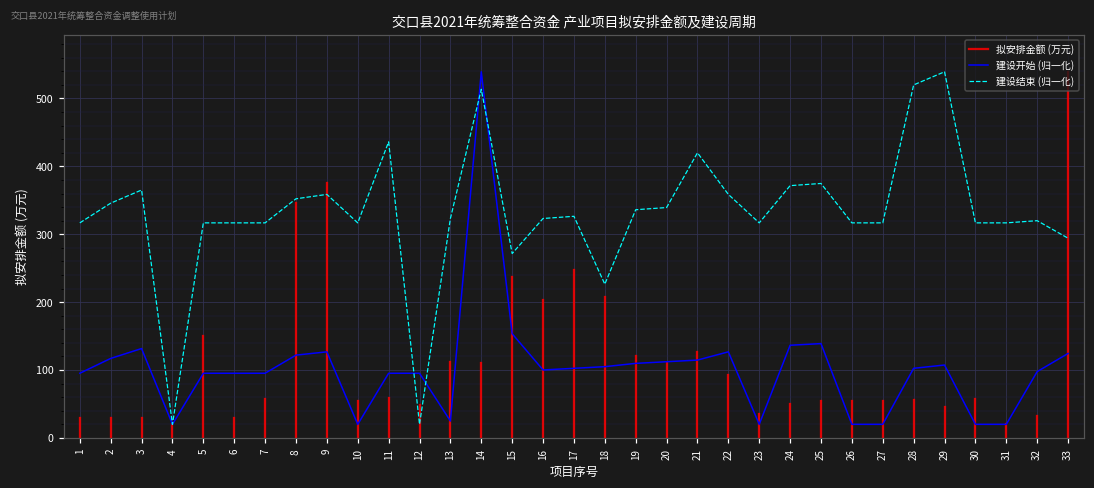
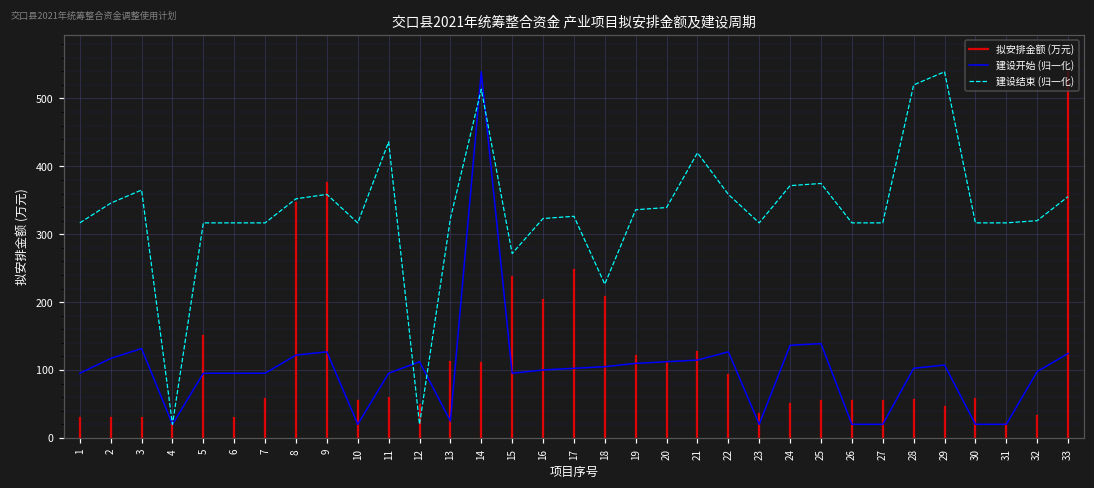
  {
    "建设开始 (归一化)": {
      "1": 100,
      "2": 120,
      "3": 130,
      "5": 100,
      "6": 100,
      "7": 100,
      "8": 120,
      "9": 130,
      "10": 20,
      "11": 100,
-     "12": 100,
+     "12": 110,
      "13": 20,
      "14": 540,
-     "15": 150,
+     "15": 100,
      "16": 100,
      "17": 100,
      "18": 100,
      "19": 110,
      "21": 110,
      "22": 130,
      "23": 20,
      "24": 140,
      "25": 140,
      "26": 20,
      "27": 20,
      "28": 100,
      "29": 110,
      "30": 20,
      "32": 100,
      "33": 120
    },
    "建设结束 (归一化)": {
      "1": 320,
      "2": 350,
      "3": 370,
      "5": 320,
      "6": 320,
      "7": 320,
      "8": 350,
      "9": 360,
      "10": 320,
      "11": 440,
      "12": 20,
      "13": 320,
      "14": 510,
      "15": 270,
      "16": 320,
      "17": 330,
      "18": 230,
      "19": 340,
      "20": 340,
      "21": 420,
      "22": 360,
      "23": 320,
      "24": 370,
      "25": 370,
      "26": 320,
      "27": 320,
      "28": 520,
      "29": 540,
      "30": 320,
      "31": 320,
      "32": 320,
-     "33": 290
+     "33": 360
    }
  }
